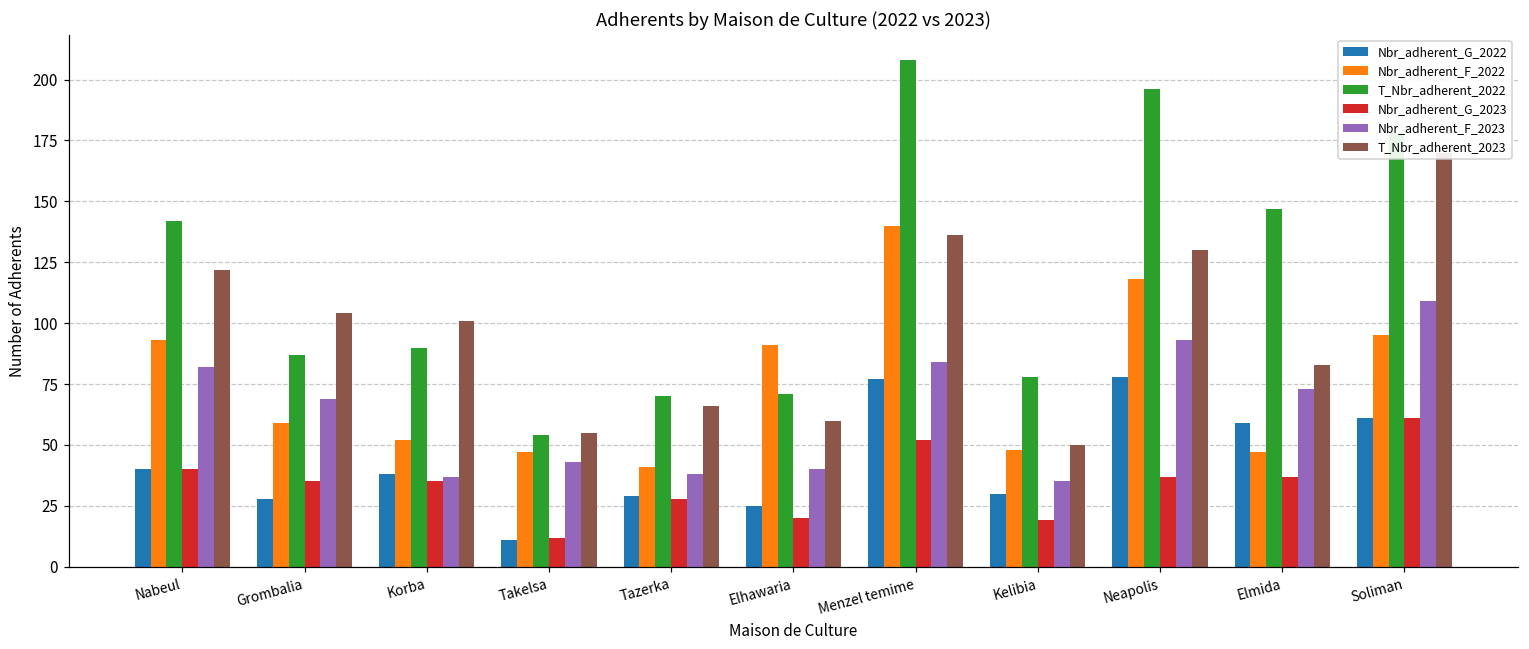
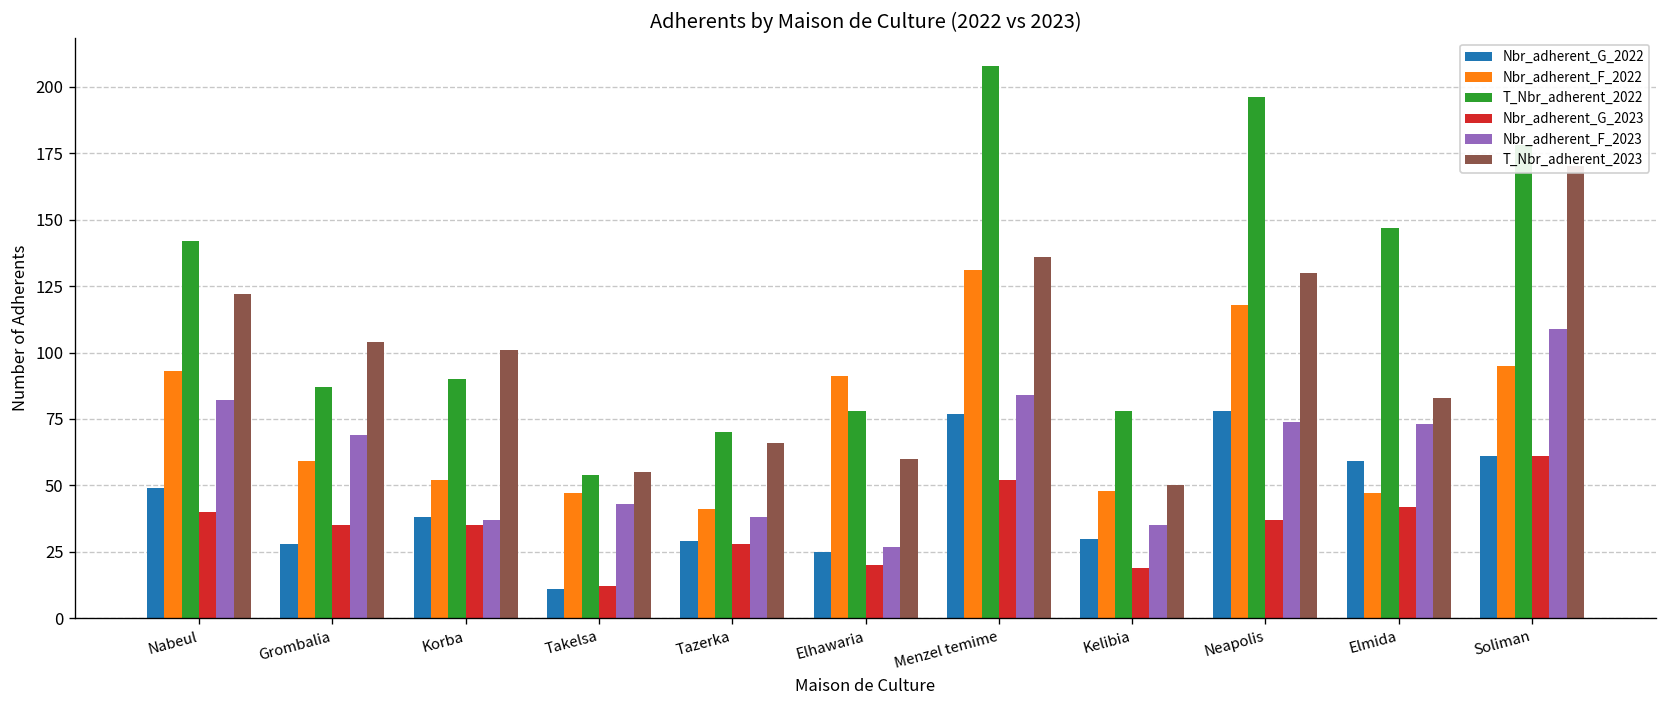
  {
    "Nbr_adherent_G_2022": {
-     "Nabeul": 40,
+     "Nabeul": 49,
      "Grombalia": 28,
      "Korba": 38,
      "Takelsa": 11,
      "Tazerka": 29,
      "Elhawaria": 25,
      "Menzel temime": 77,
      "Kelibia": 30,
      "Neapolis": 78,
      "Elmida": 59,
      "Soliman": 61
    },
    "Nbr_adherent_F_2022": {
      "Nabeul": 93,
      "Grombalia": 59,
      "Korba": 52,
      "Takelsa": 47,
      "Tazerka": 41,
      "Elhawaria": 91,
-     "Menzel temime": 140,
+     "Menzel temime": 131,
      "Kelibia": 48,
      "Neapolis": 118,
      "Elmida": 47,
      "Soliman": 95
    },
    "T_Nbr_adherent_2022": {
      "Nabeul": 142,
      "Grombalia": 87,
      "Korba": 90,
      "Takelsa": 54,
      "Tazerka": 70,
-     "Elhawaria": 71,
+     "Elhawaria": 78,
      "Menzel temime": 208,
      "Kelibia": 78,
      "Neapolis": 196,
      "Elmida": 147
    },
    "Nbr_adherent_G_2023": {
      "Nabeul": 40,
      "Grombalia": 35,
      "Korba": 35,
      "Takelsa": 12,
      "Tazerka": 28,
      "Elhawaria": 20,
      "Menzel temime": 52,
      "Kelibia": 19,
      "Neapolis": 37,
-     "Elmida": 37,
+     "Elmida": 42,
      "Soliman": 61
    },
    "Nbr_adherent_F_2023": {
      "Nabeul": 82,
      "Grombalia": 69,
      "Korba": 37,
      "Takelsa": 43,
      "Tazerka": 38,
-     "Elhawaria": 40,
+     "Elhawaria": 27,
      "Menzel temime": 84,
      "Kelibia": 35,
-     "Neapolis": 93,
+     "Neapolis": 74,
      "Elmida": 73,
      "Soliman": 109
    },
    "T_Nbr_adherent_2023": {
      "Nabeul": 122,
      "Grombalia": 104,
      "Korba": 101,
      "Takelsa": 55,
      "Tazerka": 66,
      "Elhawaria": 60,
      "Menzel temime": 136,
      "Kelibia": 50,
      "Neapolis": 130,
      "Elmida": 83,
      "Soliman": 170
    }
  }
